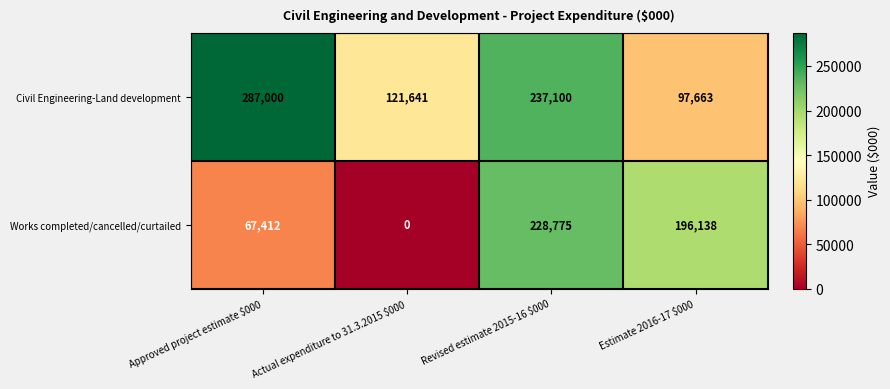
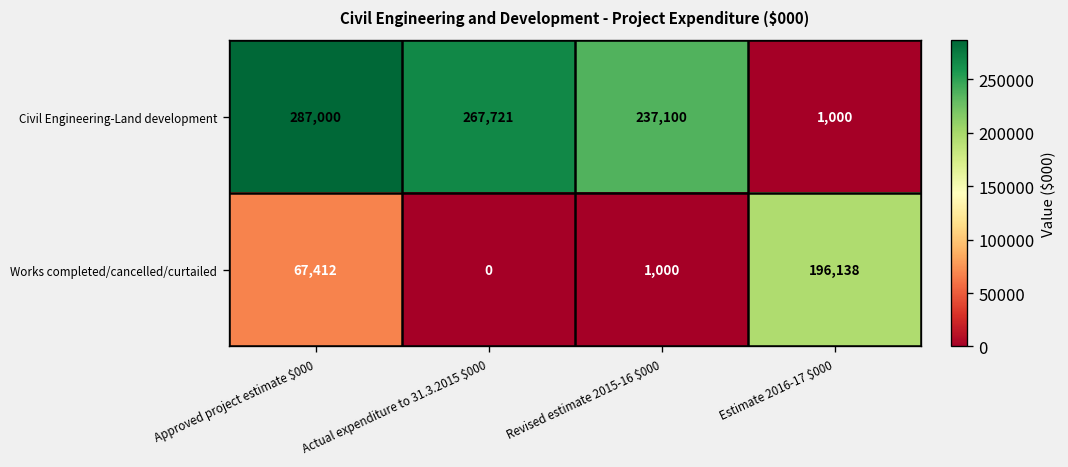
  {
    "Civil Engineering-Land development": {
      "Approved project estimate $000": "287,000",
-     "Actual expenditure to 31.3.2015 $000": "121,641",
+     "Actual expenditure to 31.3.2015 $000": "267,721",
      "Revised estimate 2015-16 $000": "237,100",
-     "Estimate 2016-17 $000": "97,663"
+     "Estimate 2016-17 $000": "1,000"
    },
    "Works completed/cancelled/curtailed": {
      "Approved project estimate $000": "67,412",
      "Actual expenditure to 31.3.2015 $000": "0",
-     "Revised estimate 2015-16 $000": "228,775",
+     "Revised estimate 2015-16 $000": "1,000",
      "Estimate 2016-17 $000": "196,138"
    }
  }
